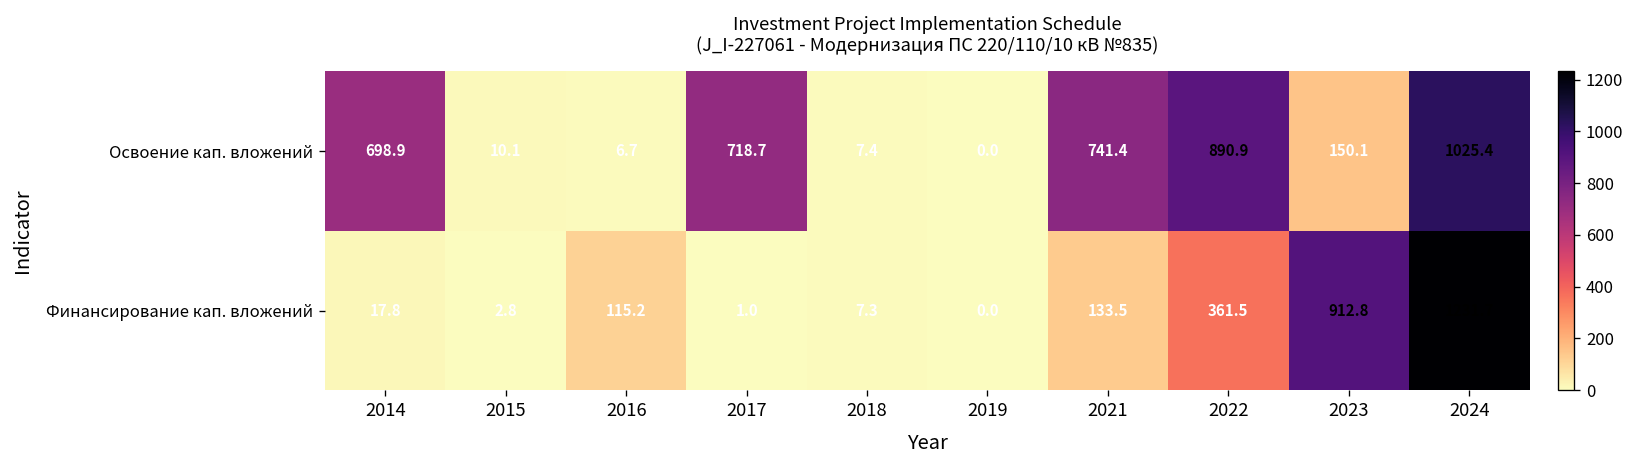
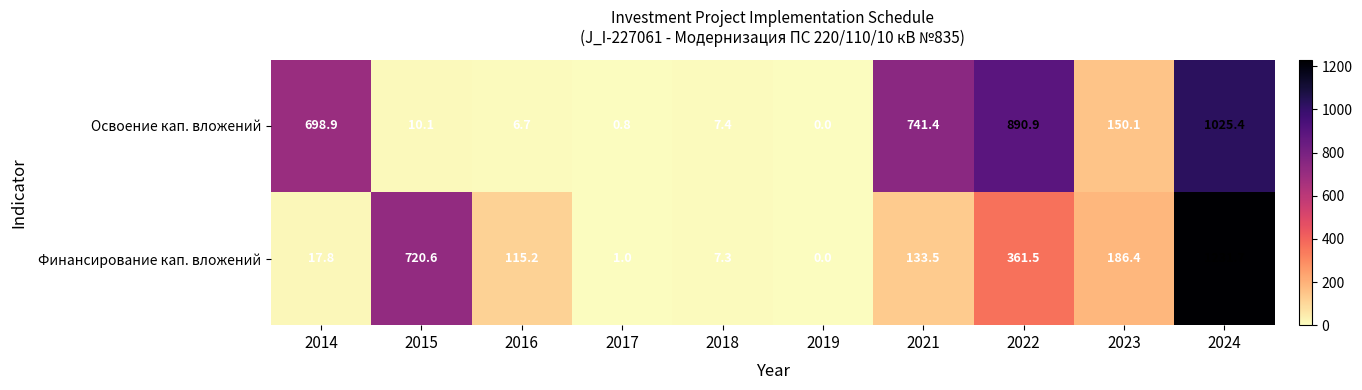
  {
    "Освоение кап. вложений": {
      "2014": 698.9,
      "2015": 10.1,
      "2016": 6.7,
-     "2017": 718.7,
+     "2017": 0.8,
      "2018": 7.4,
      "2019": 0.0,
      "2021": 741.4,
      "2022": 890.9,
      "2023": 150.1,
      "2024": 1025.4
    },
    "Финансирование кап. вложений": {
      "2014": 17.8,
-     "2015": 2.8,
+     "2015": 720.6,
      "2016": 115.2,
      "2017": 1.0,
      "2018": 7.3,
      "2019": 0.0,
      "2021": 133.5,
      "2022": 361.5,
-     "2023": 912.8
+     "2023": 186.4
    }
  }
